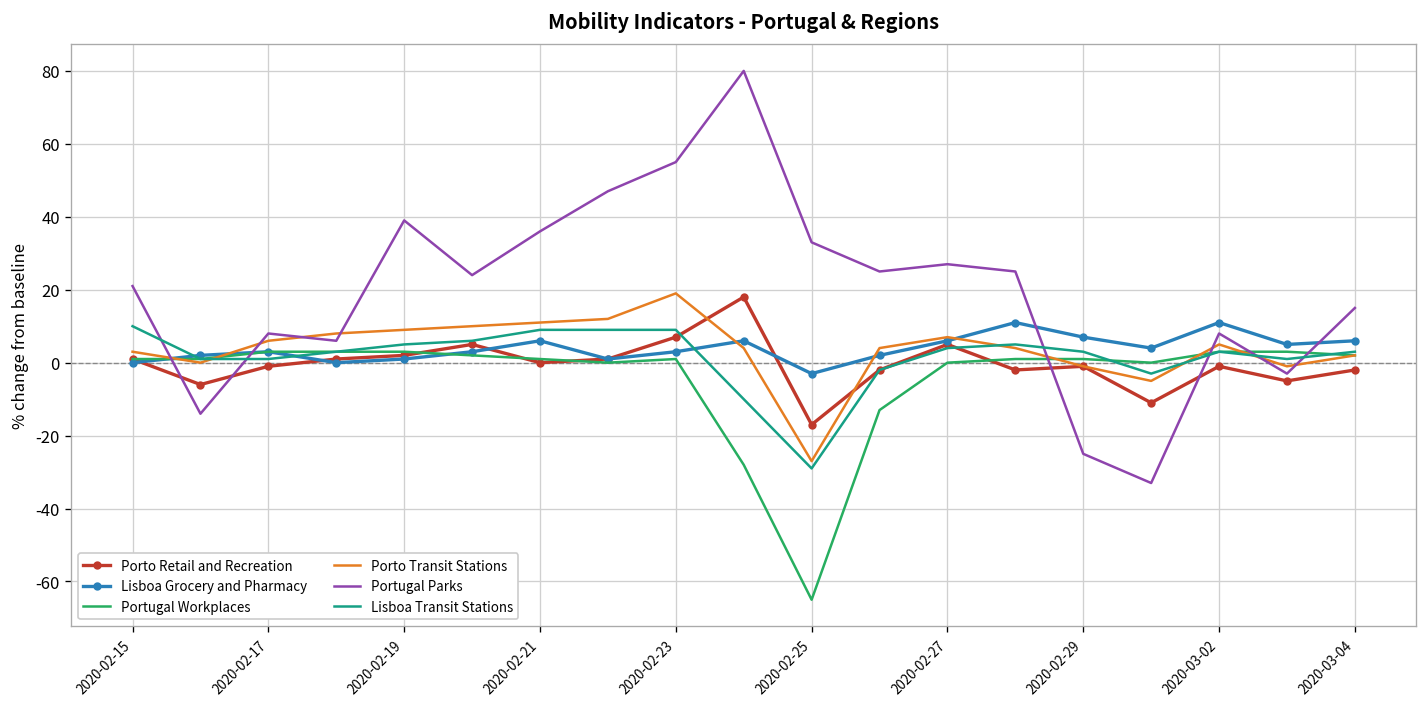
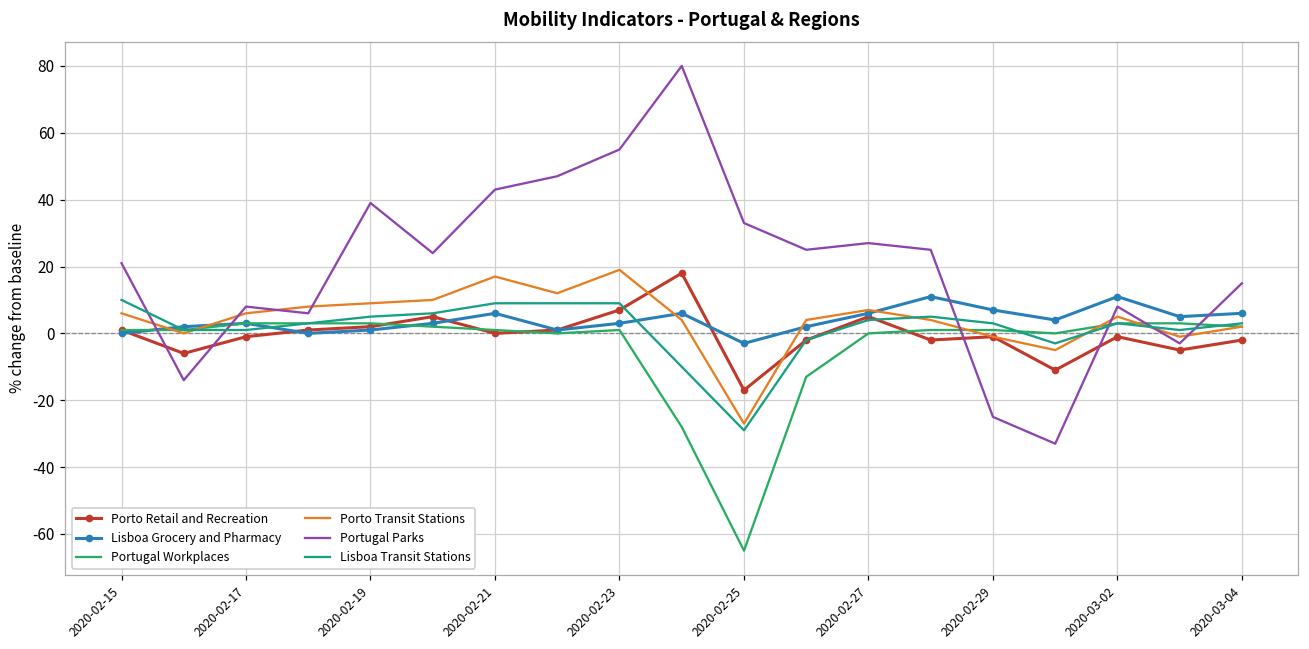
  {
    "Porto Retail and Recreation": {
      "2020-02-17": -1,
      "2020-02-19": 2,
      "2020-02-21": 0,
      "2020-02-23": 7,
      "2020-02-25": -17,
      "2020-02-27": 5,
      "2020-03-02": -1,
      "2020-03-04": -2
    },
    "Lisboa Grocery and Pharmacy": {
      "2020-02-15": 0,
      "2020-02-19": 1,
      "2020-02-21": 6,
      "2020-02-23": 3,
      "2020-02-25": -3,
      "2020-02-27": 6,
      "2020-02-29": 7,
      "2020-03-02": 11,
      "2020-03-04": 6
    },
    "Porto Transit Stations": {
-     "2020-02-15": 3,
+     "2020-02-15": 6,
      "2020-02-17": 6,
      "2020-02-19": 9,
-     "2020-02-21": 11,
+     "2020-02-21": 17,
      "2020-02-23": 19,
      "2020-02-25": -27,
      "2020-02-27": 7,
      "2020-03-02": 5
    },
    "Portugal Parks": {
      "2020-02-15": 21,
      "2020-02-17": 8,
      "2020-02-19": 39,
-     "2020-02-21": 36,
+     "2020-02-21": 43,
      "2020-02-23": 55,
      "2020-02-25": 33,
      "2020-02-27": 27,
      "2020-02-29": -25,
      "2020-03-02": 8,
      "2020-03-04": 15
    }
  }
